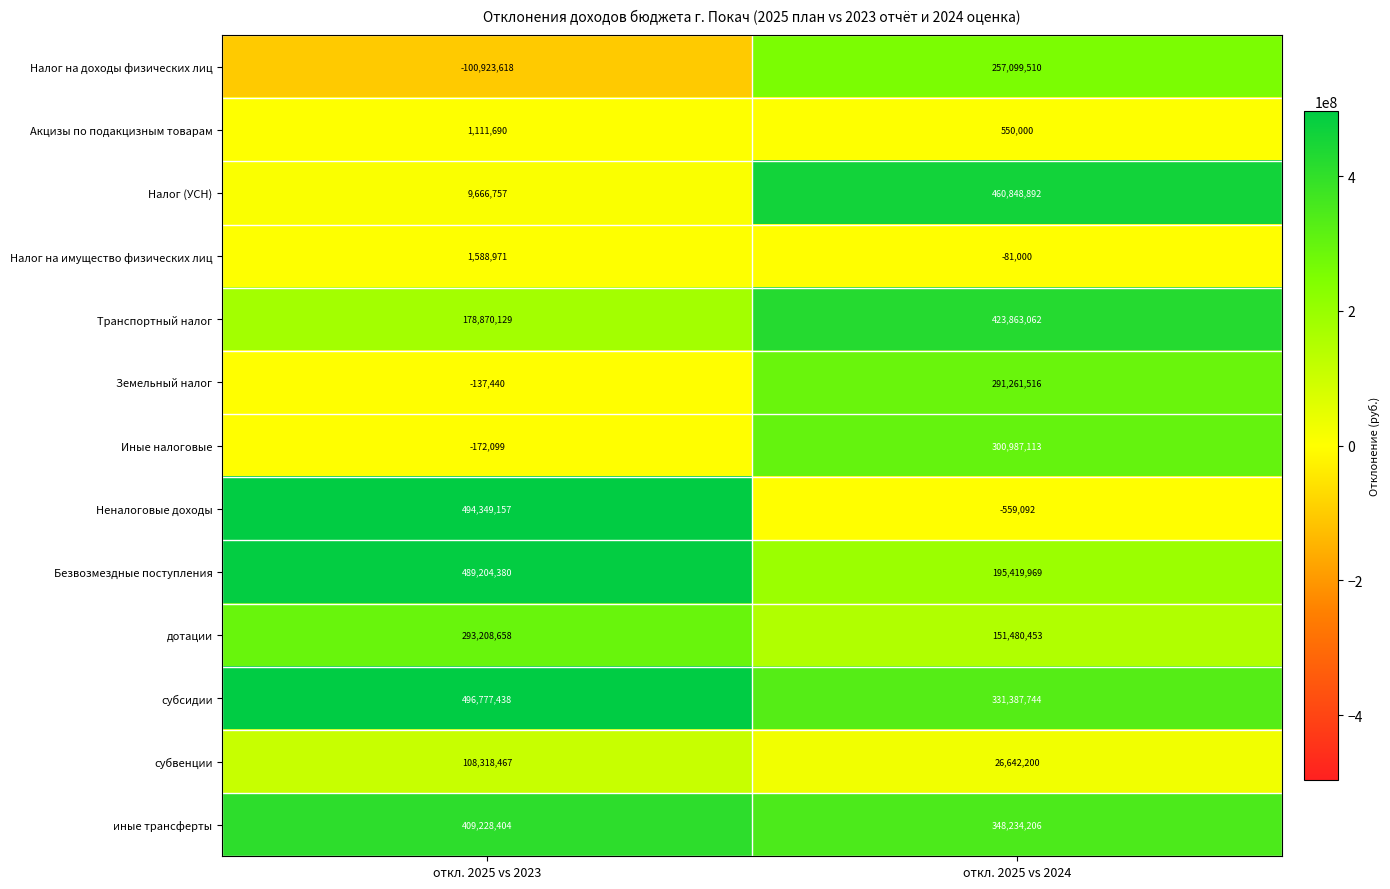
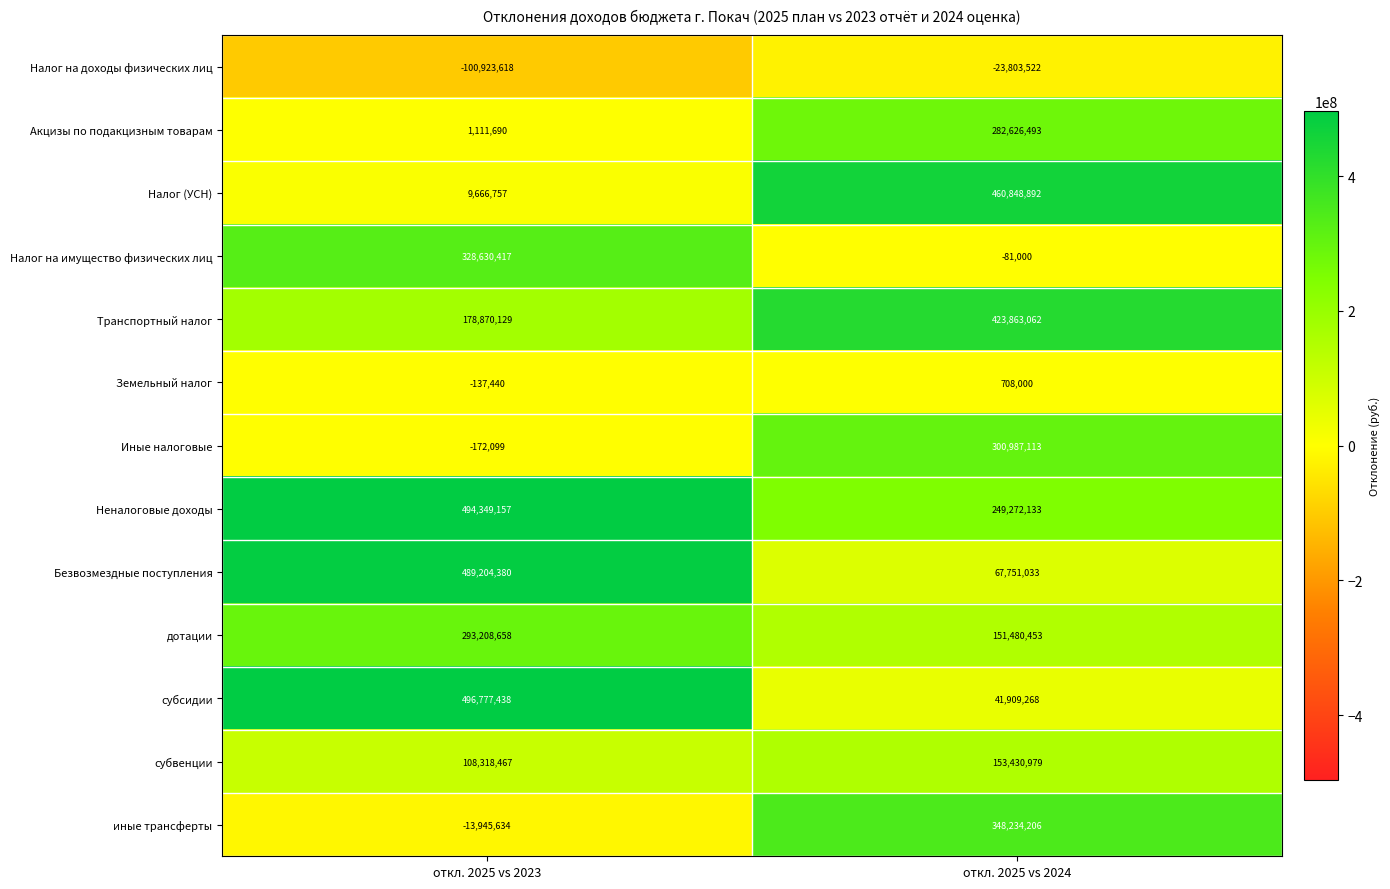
  {
    "Налог на доходы физических лиц": {
      "откл. 2025 vs 2023": "-100,923,618",
-     "откл. 2025 vs 2024": "257,099,510"
+     "откл. 2025 vs 2024": "-23,803,522"
    },
    "Акцизы по подакцизным товарам": {
      "откл. 2025 vs 2023": "1,111,690",
-     "откл. 2025 vs 2024": "550,000"
+     "откл. 2025 vs 2024": "282,626,493"
    },
    "Налог (УСН)": {
      "откл. 2025 vs 2023": "9,666,757",
      "откл. 2025 vs 2024": "460,848,892"
    },
    "Налог на имущество физических лиц": {
-     "откл. 2025 vs 2023": "1,588,971",
+     "откл. 2025 vs 2023": "328,630,417",
      "откл. 2025 vs 2024": "-81,000"
    },
    "Транспортный налог": {
      "откл. 2025 vs 2023": "178,870,129",
      "откл. 2025 vs 2024": "423,863,062"
    },
    "Земельный налог": {
      "откл. 2025 vs 2023": "-137,440",
-     "откл. 2025 vs 2024": "291,261,516"
+     "откл. 2025 vs 2024": "708,000"
    },
    "Иные налоговые": {
      "откл. 2025 vs 2023": "-172,099",
      "откл. 2025 vs 2024": "300,987,113"
    },
    "Неналоговые доходы": {
      "откл. 2025 vs 2023": "494,349,157",
-     "откл. 2025 vs 2024": "-559,092"
+     "откл. 2025 vs 2024": "249,272,133"
    },
    "Безвозмездные поступления": {
      "откл. 2025 vs 2023": "489,204,380",
-     "откл. 2025 vs 2024": "195,419,969"
+     "откл. 2025 vs 2024": "67,751,033"
    },
    "дотации": {
      "откл. 2025 vs 2023": "293,208,658",
      "откл. 2025 vs 2024": "151,480,453"
    },
    "субсидии": {
      "откл. 2025 vs 2023": "496,777,438",
-     "откл. 2025 vs 2024": "331,387,744"
+     "откл. 2025 vs 2024": "41,909,268"
    },
    "субвенции": {
      "откл. 2025 vs 2023": "108,318,467",
-     "откл. 2025 vs 2024": "26,642,200"
+     "откл. 2025 vs 2024": "153,430,979"
    },
    "иные трансферты": {
-     "откл. 2025 vs 2023": "409,228,404",
+     "откл. 2025 vs 2023": "-13,945,634",
      "откл. 2025 vs 2024": "348,234,206"
    }
  }
